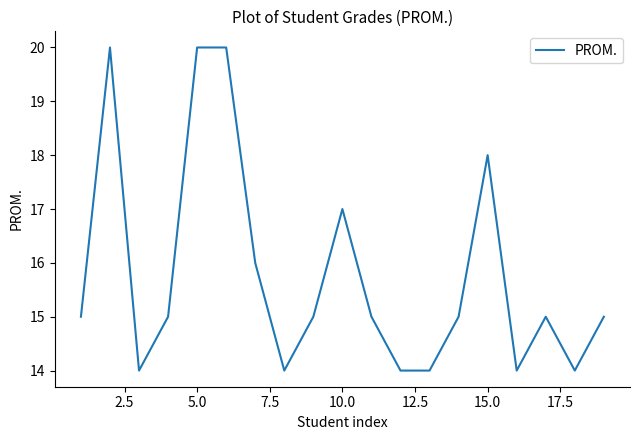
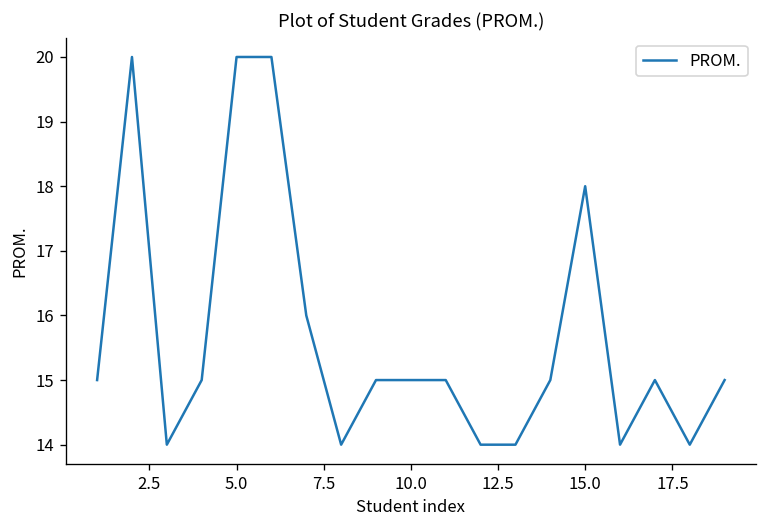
  {
    "5.0": 20,
-   "10.0": 17,
+   "10.0": 15,
    "15.0": 18
  }
